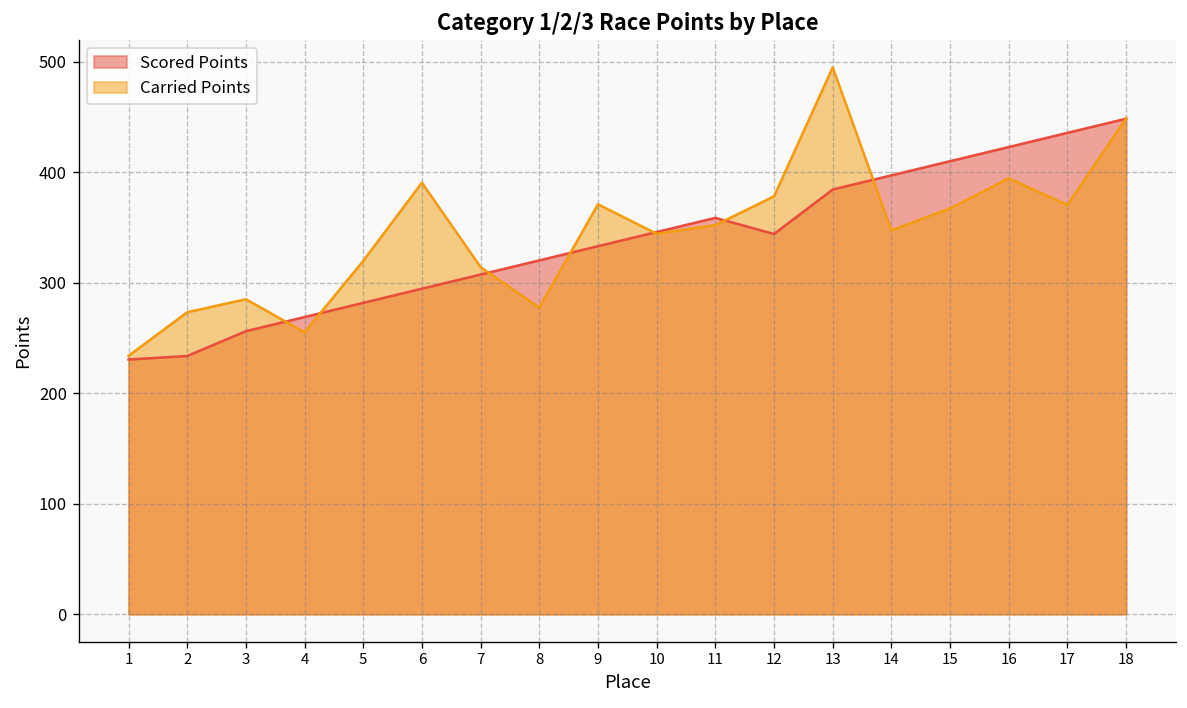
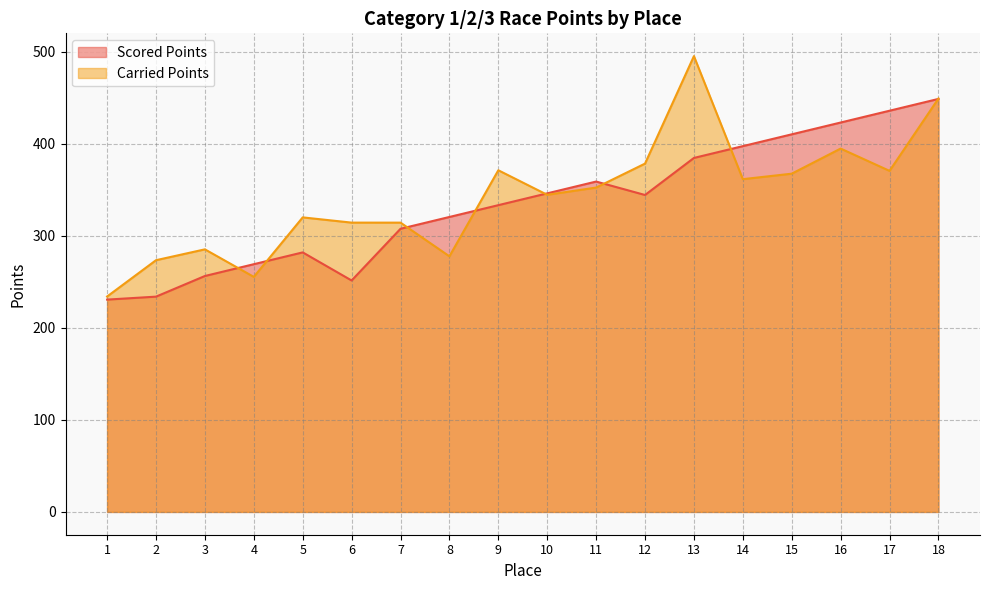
  {
    "Scored Points": {
      "1": 230,
      "2": 230,
      "3": 260,
      "4": 270,
      "5": 280,
-     "6": 290,
+     "6": 250,
      "7": 310,
      "8": 320,
      "9": 330,
      "11": 360,
      "12": 340,
      "13": 380,
      "14": 400,
      "15": 410,
      "16": 420,
      "17": 440
    },
    "Carried Points": {
      "1": 230,
      "2": 270,
      "3": 290,
      "4": 260,
      "5": 320,
-     "6": 390,
+     "6": 310,
      "7": 310,
      "8": 280,
      "9": 370,
      "11": 350,
      "12": 380,
      "13": 490,
-     "14": 350,
+     "14": 360,
      "15": 370,
      "16": 390,
      "17": 370
    }
  }
